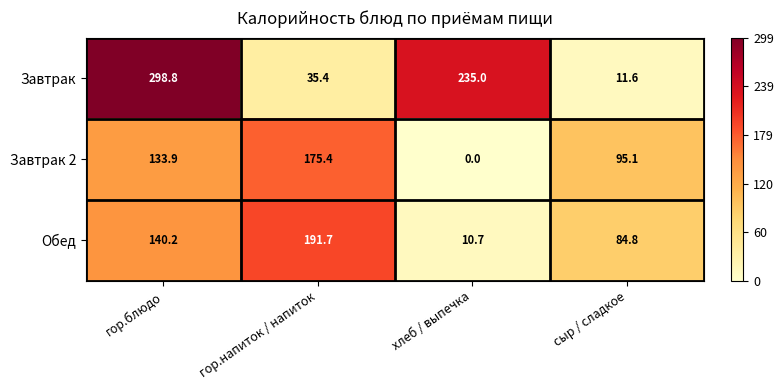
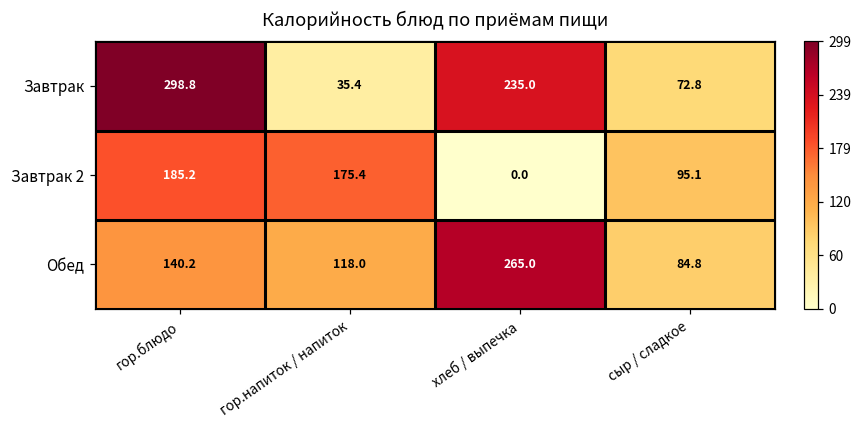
  {
    "Завтрак": {
      "гор.блюдо": 298.8,
      "гор.напиток / напиток": 35.4,
      "хлеб / выпечка": 235.0,
-     "сыр / сладкое": 11.6
+     "сыр / сладкое": 72.8
    },
    "Завтрак 2": {
-     "гор.блюдо": 133.9,
+     "гор.блюдо": 185.2,
      "гор.напиток / напиток": 175.4,
      "хлеб / выпечка": 0.0,
      "сыр / сладкое": 95.1
    },
    "Обед": {
      "гор.блюдо": 140.2,
-     "гор.напиток / напиток": 191.7,
-     "хлеб / выпечка": 10.7,
+     "гор.напиток / напиток": 118.0,
+     "хлеб / выпечка": 265.0,
      "сыр / сладкое": 84.8
    }
  }
